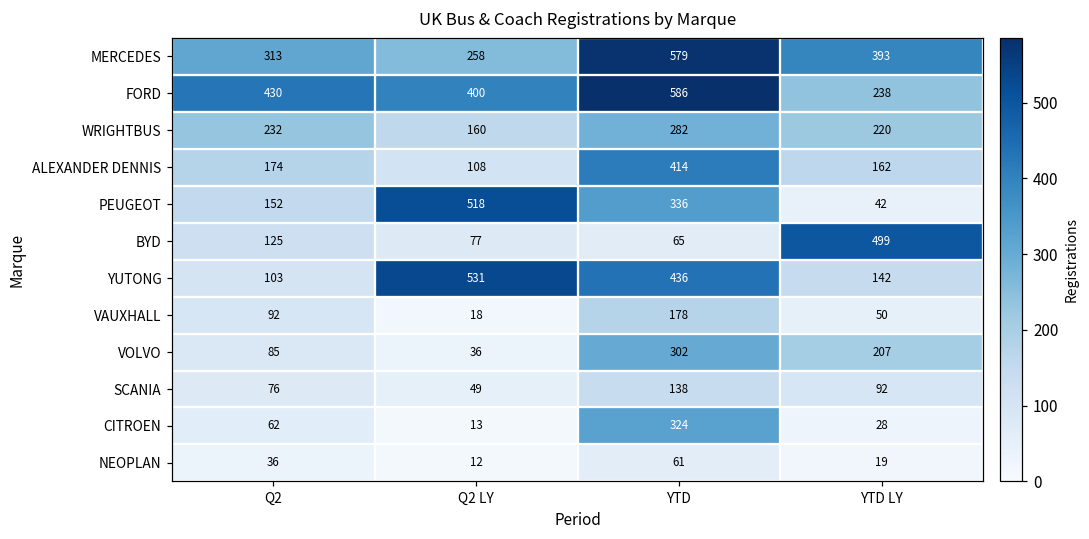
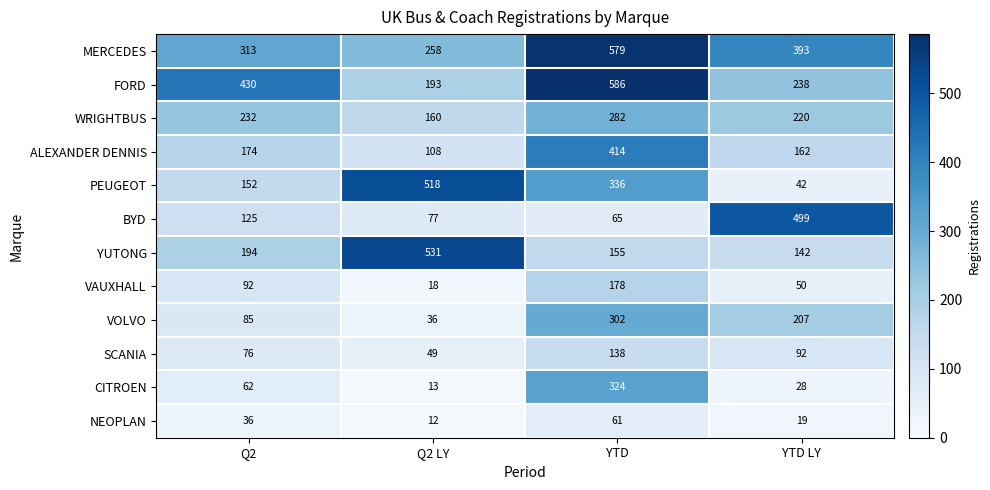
  {
    "MERCEDES": {
      "Q2": 313,
      "Q2 LY": 258,
      "YTD": 579,
      "YTD LY": 393
    },
    "FORD": {
      "Q2": 430,
-     "Q2 LY": 400,
+     "Q2 LY": 193,
      "YTD": 586,
      "YTD LY": 238
    },
    "WRIGHTBUS": {
      "Q2": 232,
      "Q2 LY": 160,
      "YTD": 282,
      "YTD LY": 220
    },
    "ALEXANDER DENNIS": {
      "Q2": 174,
      "Q2 LY": 108,
      "YTD": 414,
      "YTD LY": 162
    },
    "PEUGEOT": {
      "Q2": 152,
      "Q2 LY": 518,
      "YTD": 336,
      "YTD LY": 42
    },
    "BYD": {
      "Q2": 125,
      "Q2 LY": 77,
      "YTD": 65,
      "YTD LY": 499
    },
    "YUTONG": {
-     "Q2": 103,
+     "Q2": 194,
      "Q2 LY": 531,
-     "YTD": 436,
+     "YTD": 155,
      "YTD LY": 142
    },
    "VAUXHALL": {
      "Q2": 92,
      "Q2 LY": 18,
      "YTD": 178,
      "YTD LY": 50
    },
    "VOLVO": {
      "Q2": 85,
      "Q2 LY": 36,
      "YTD": 302,
      "YTD LY": 207
    },
    "SCANIA": {
      "Q2": 76,
      "Q2 LY": 49,
      "YTD": 138,
      "YTD LY": 92
    },
    "CITROEN": {
      "Q2": 62,
      "Q2 LY": 13,
      "YTD": 324,
      "YTD LY": 28
    },
    "NEOPLAN": {
      "Q2": 36,
      "Q2 LY": 12,
      "YTD": 61,
      "YTD LY": 19
    }
  }
